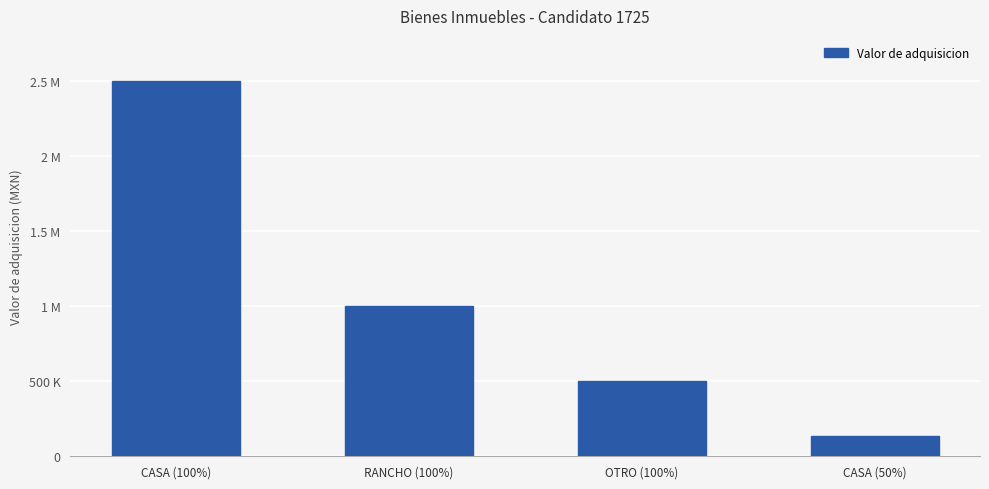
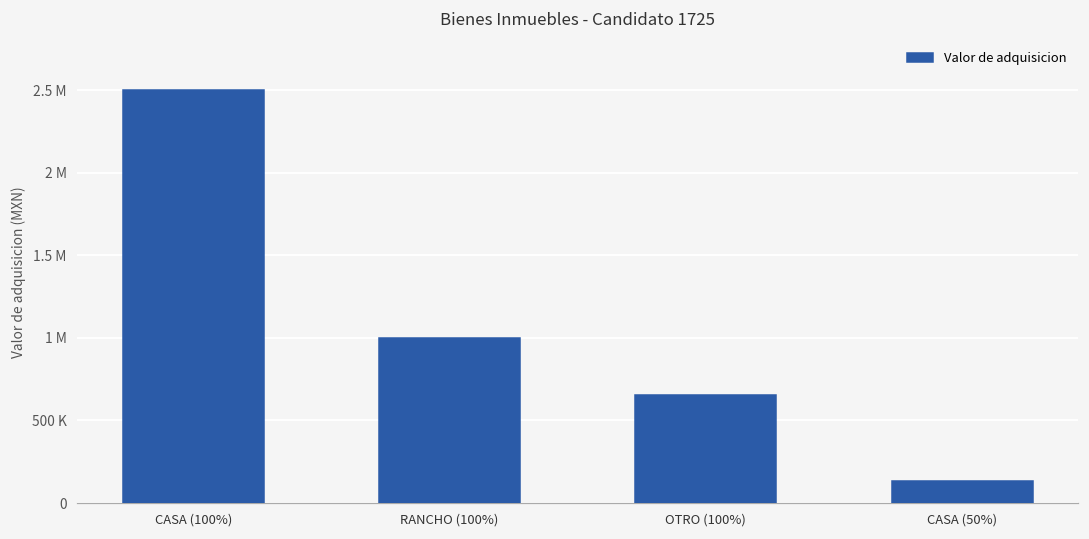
  {
    "CASA (100%)": 2500000,
    "RANCHO (100%)": 1000000,
-   "OTRO (100%)": 500000,
+   "OTRO (100%)": 650000,
    "CASA (50%)": 140000
  }
